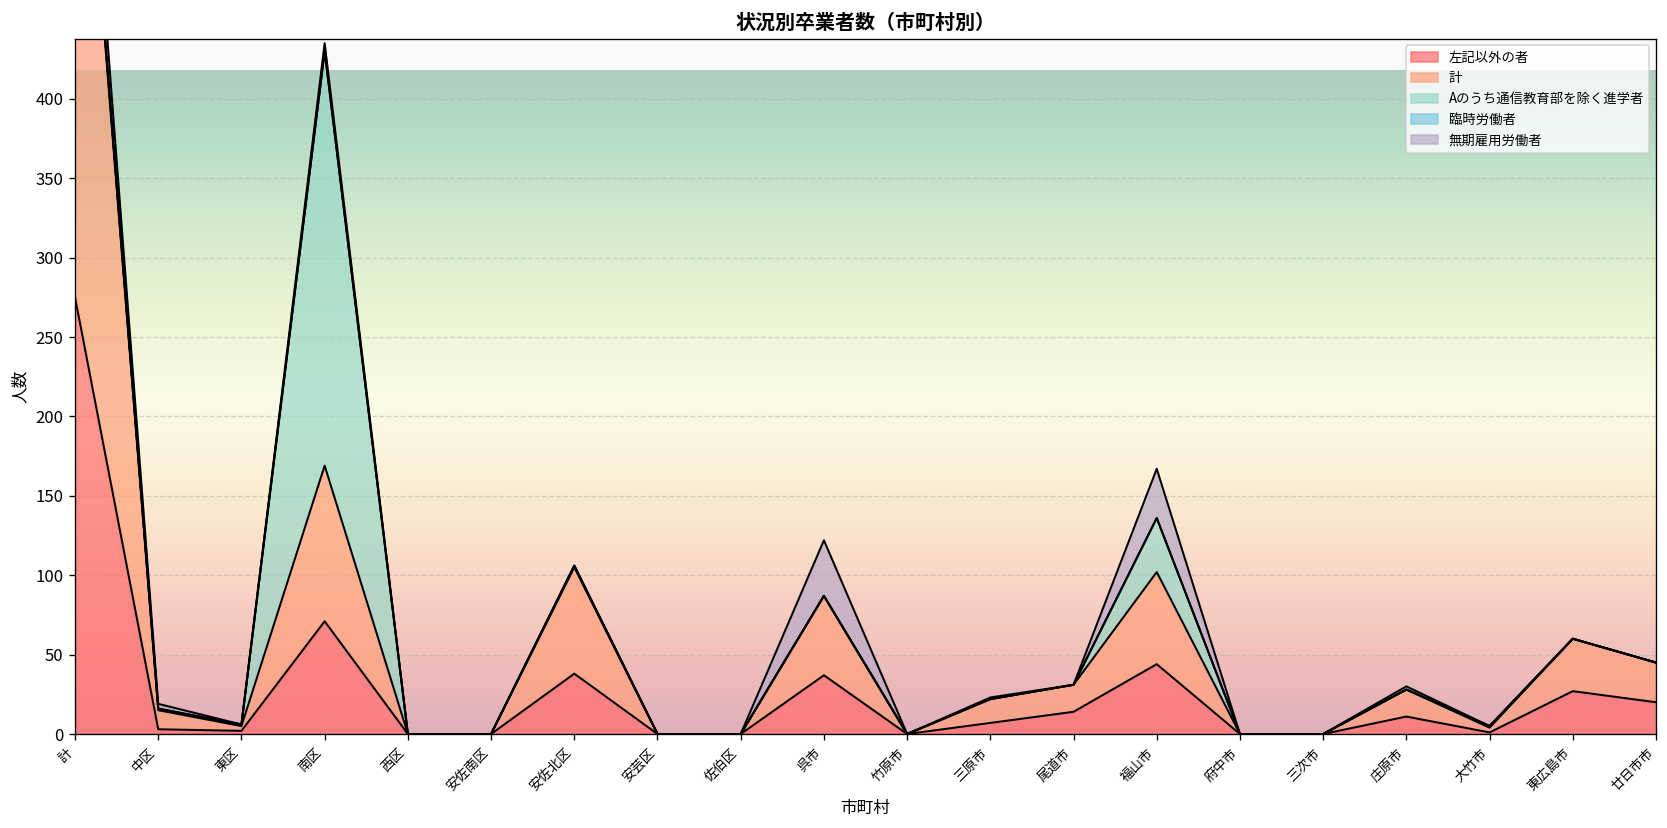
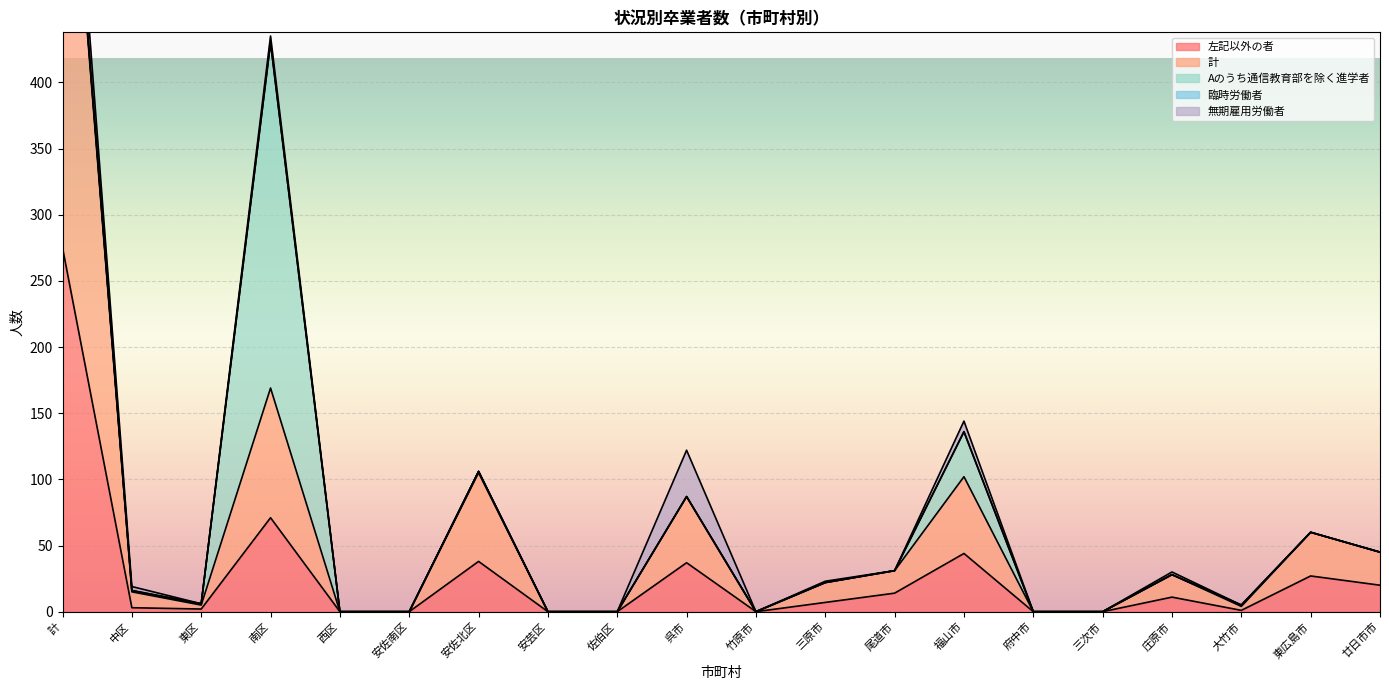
  {
    "無期雇用労働者": {
      "中区": 3,
      "南区": 5,
      "呉市": 35,
-     "福山市": 31,
+     "福山市": 8,
      "庄原市": 2
    }
  }
